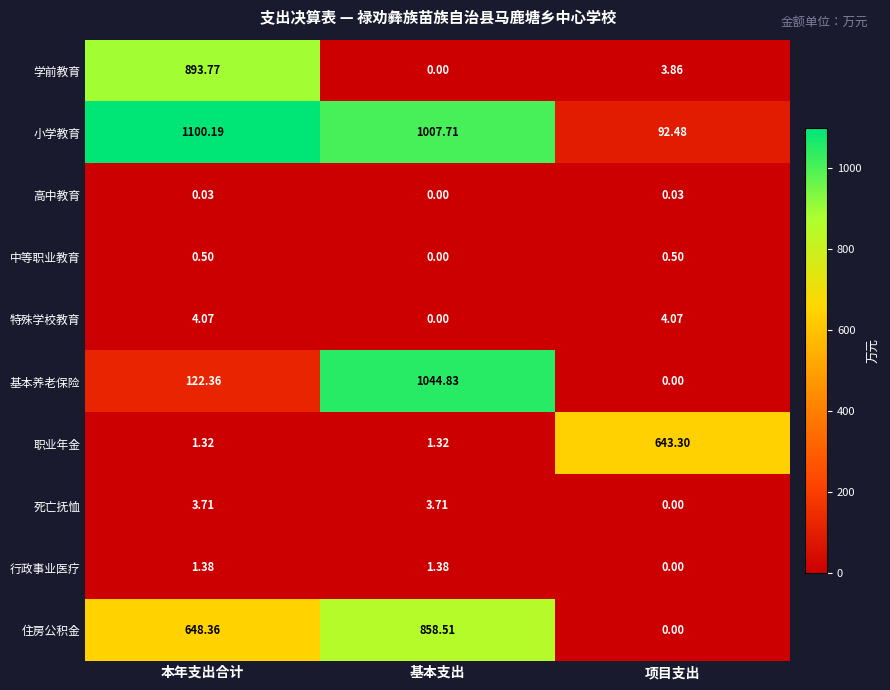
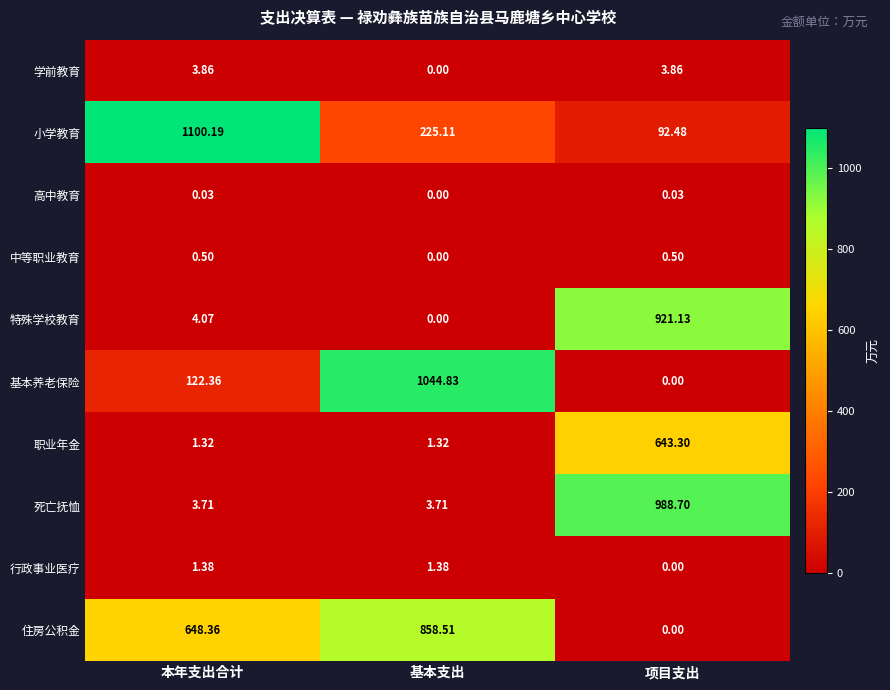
  {
    "学前教育": {
-     "本年支出合计": 893.77,
+     "本年支出合计": 3.86,
      "基本支出": 0.00,
      "项目支出": 3.86
    },
    "小学教育": {
      "本年支出合计": 1100.19,
-     "基本支出": 1007.71,
+     "基本支出": 225.11,
      "项目支出": 92.48
    },
    "高中教育": {
      "本年支出合计": 0.03,
      "基本支出": 0.00,
      "项目支出": 0.03
    },
    "中等职业教育": {
      "本年支出合计": 0.50,
      "基本支出": 0.00,
      "项目支出": 0.50
    },
    "特殊学校教育": {
      "本年支出合计": 4.07,
      "基本支出": 0.00,
-     "项目支出": 4.07
+     "项目支出": 921.13
    },
    "基本养老保险": {
      "本年支出合计": 122.36,
      "基本支出": 1044.83,
      "项目支出": 0.00
    },
    "职业年金": {
      "本年支出合计": 1.32,
      "基本支出": 1.32,
      "项目支出": 643.30
    },
    "死亡抚恤": {
      "本年支出合计": 3.71,
      "基本支出": 3.71,
-     "项目支出": 0.00
+     "项目支出": 988.70
    },
    "行政事业医疗": {
      "本年支出合计": 1.38,
      "基本支出": 1.38,
      "项目支出": 0.00
    },
    "住房公积金": {
      "本年支出合计": 648.36,
      "基本支出": 858.51,
      "项目支出": 0.00
    }
  }
